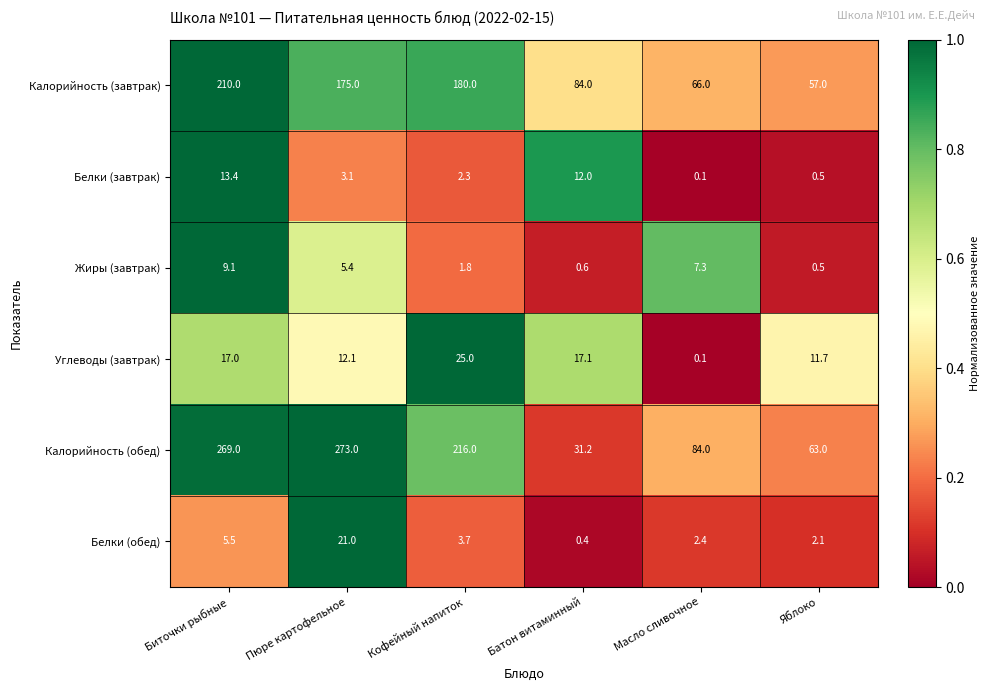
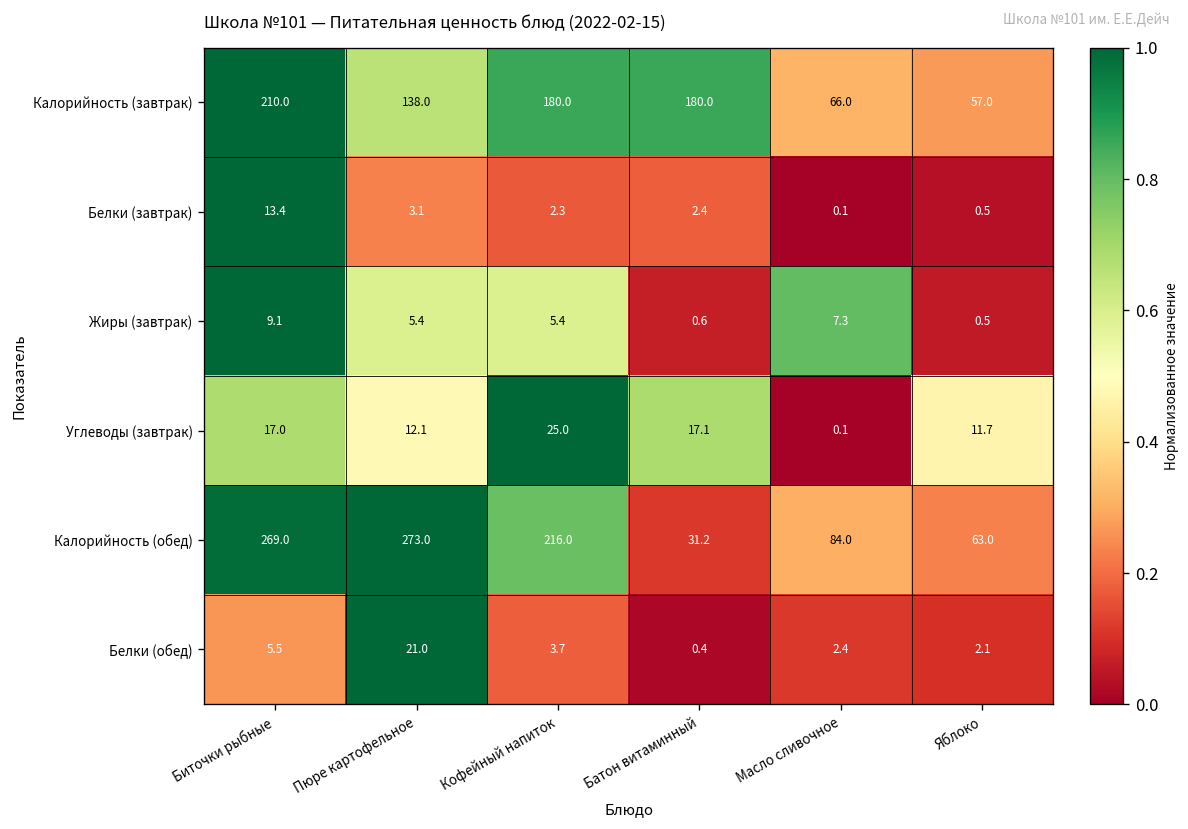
  {
    "Калорийность (завтрак)": {
      "Биточки рыбные": 210.0,
-     "Пюре картофельное": 175.0,
+     "Пюре картофельное": 138.0,
      "Кофейный напиток": 180.0,
-     "Батон витаминный": 84.0,
+     "Батон витаминный": 180.0,
      "Масло сливочное": 66.0,
      "Яблоко": 57.0
    },
    "Белки (завтрак)": {
      "Биточки рыбные": 13.4,
      "Пюре картофельное": 3.1,
      "Кофейный напиток": 2.3,
-     "Батон витаминный": 12.0,
+     "Батон витаминный": 2.4,
      "Масло сливочное": 0.1,
      "Яблоко": 0.5
    },
    "Жиры (завтрак)": {
      "Биточки рыбные": 9.1,
      "Пюре картофельное": 5.4,
-     "Кофейный напиток": 1.8,
+     "Кофейный напиток": 5.4,
      "Батон витаминный": 0.6,
      "Масло сливочное": 7.3,
      "Яблоко": 0.5
    },
    "Углеводы (завтрак)": {
      "Биточки рыбные": 17.0,
      "Пюре картофельное": 12.1,
      "Кофейный напиток": 25.0,
      "Батон витаминный": 17.1,
      "Масло сливочное": 0.1,
      "Яблоко": 11.7
    },
    "Калорийность (обед)": {
      "Биточки рыбные": 269.0,
      "Пюре картофельное": 273.0,
      "Кофейный напиток": 216.0,
      "Батон витаминный": 31.2,
      "Масло сливочное": 84.0,
      "Яблоко": 63.0
    },
    "Белки (обед)": {
      "Биточки рыбные": 5.5,
      "Пюре картофельное": 21.0,
      "Кофейный напиток": 3.7,
      "Батон витаминный": 0.4,
      "Масло сливочное": 2.4,
      "Яблоко": 2.1
    }
  }
